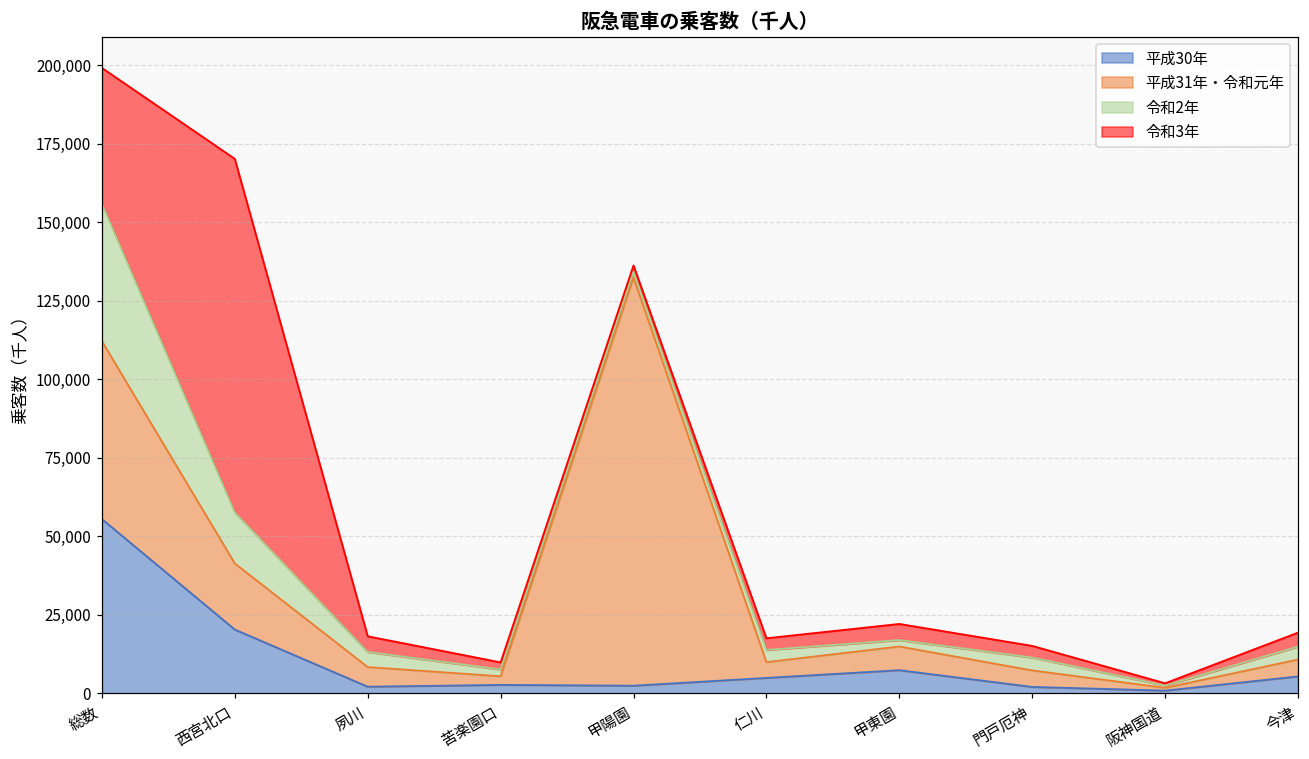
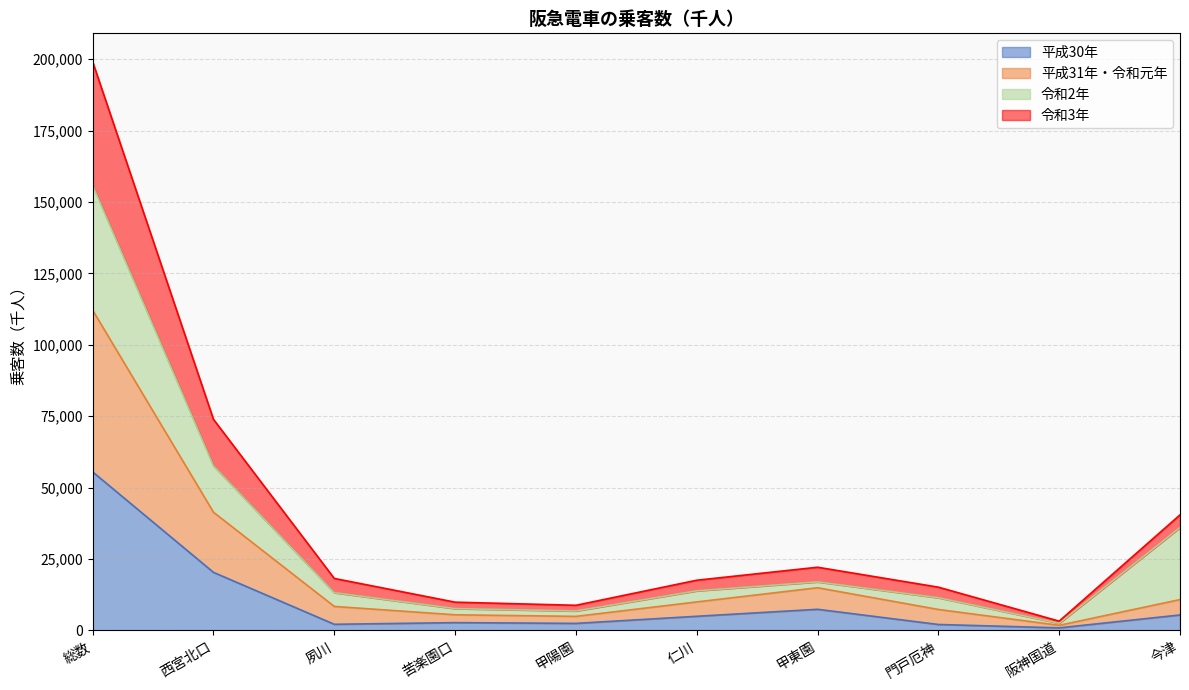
  {
    "平成30年": {
      "総数": "55,000",
      "西宮北口": "20,000",
      "夙川": "2,000",
      "苦楽園口": "3,000",
      "甲陽園": "2,000",
      "仁川": "5,000",
      "甲東園": "7,000",
      "門戸厄神": "2,000",
      "阪神国道": "1,000",
      "今津": "5,000"
    },
    "平成31年・令和元年": {
      "総数": "57,000",
      "西宮北口": "21,000",
      "夙川": "6,000",
      "苦楽園口": "3,000",
-     "甲陽園": "130,000",
+     "甲陽園": "2,000",
      "仁川": "5,000",
      "甲東園": "8,000",
      "門戸厄神": "5,000",
      "今津": "5,000"
    },
    "令和2年": {
      "総数": "44,000",
      "西宮北口": "16,000",
      "夙川": "5,000",
      "苦楽園口": "2,000",
      "甲陽園": "2,000",
      "仁川": "4,000",
      "甲東園": "2,000",
      "門戸厄神": "4,000",
-     "今津": "4,000"
+     "今津": "25,000"
    },
    "令和3年": {
      "総数": "43,000",
-     "西宮北口": "113,000",
+     "西宮北口": "16,000",
      "夙川": "5,000",
      "苦楽園口": "2,000",
      "甲陽園": "2,000",
      "仁川": "4,000",
      "甲東園": "5,000",
      "門戸厄神": "4,000",
      "今津": "4,000"
    }
  }
